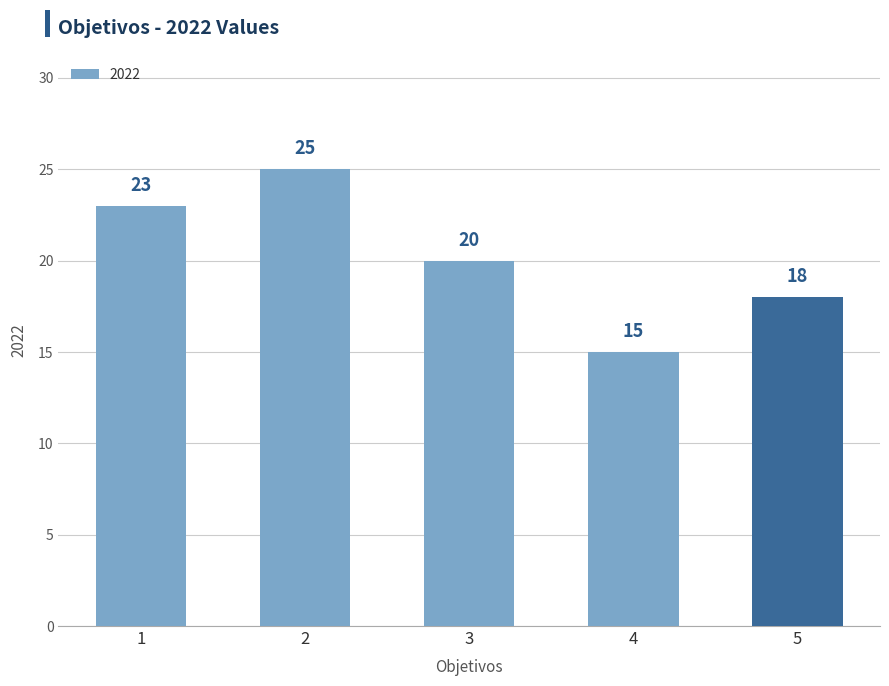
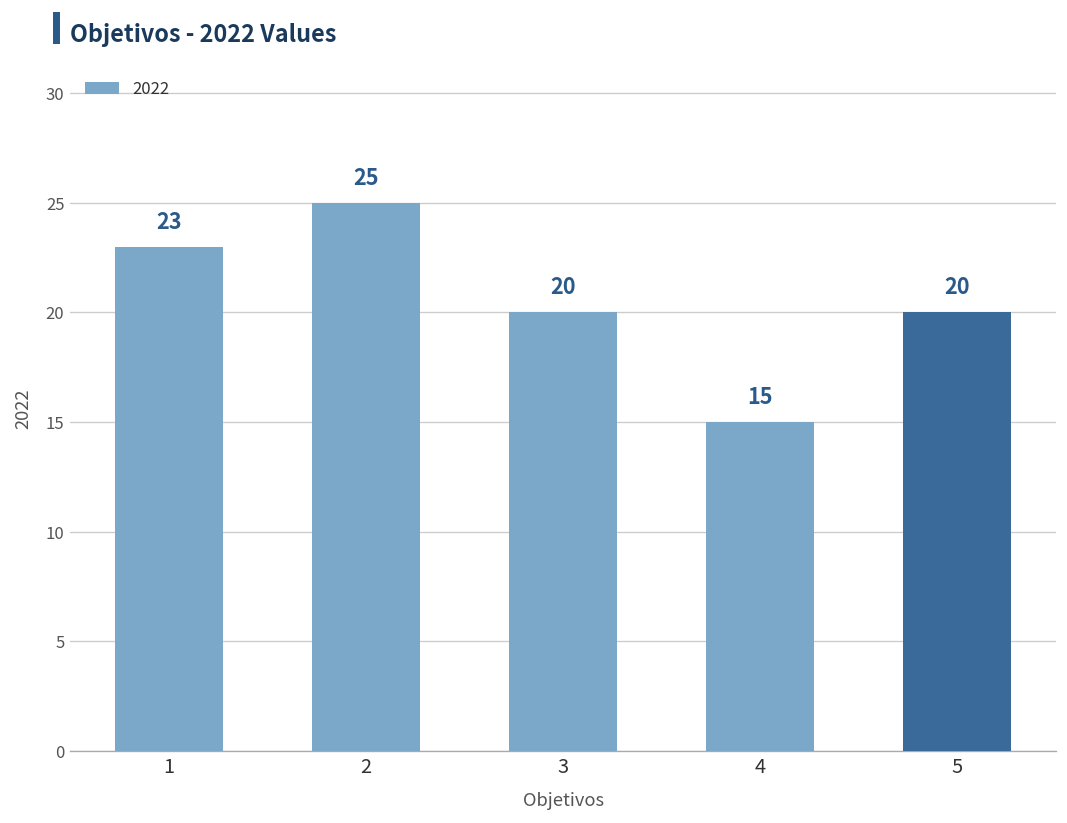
  {
    "1": 23,
    "2": 25,
    "3": 20,
    "4": 15,
-   "5": 18
+   "5": 20
  }
